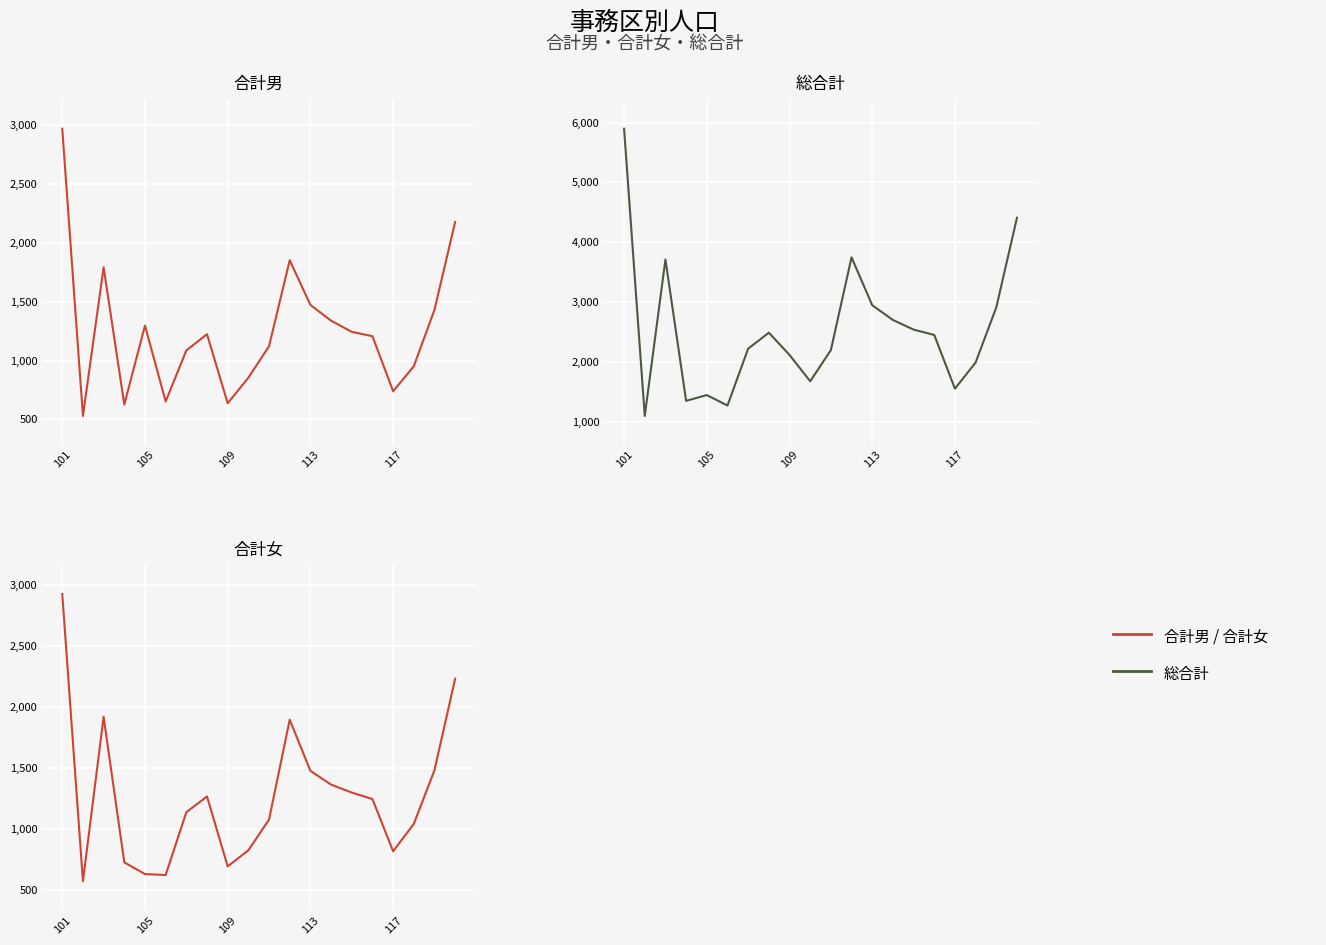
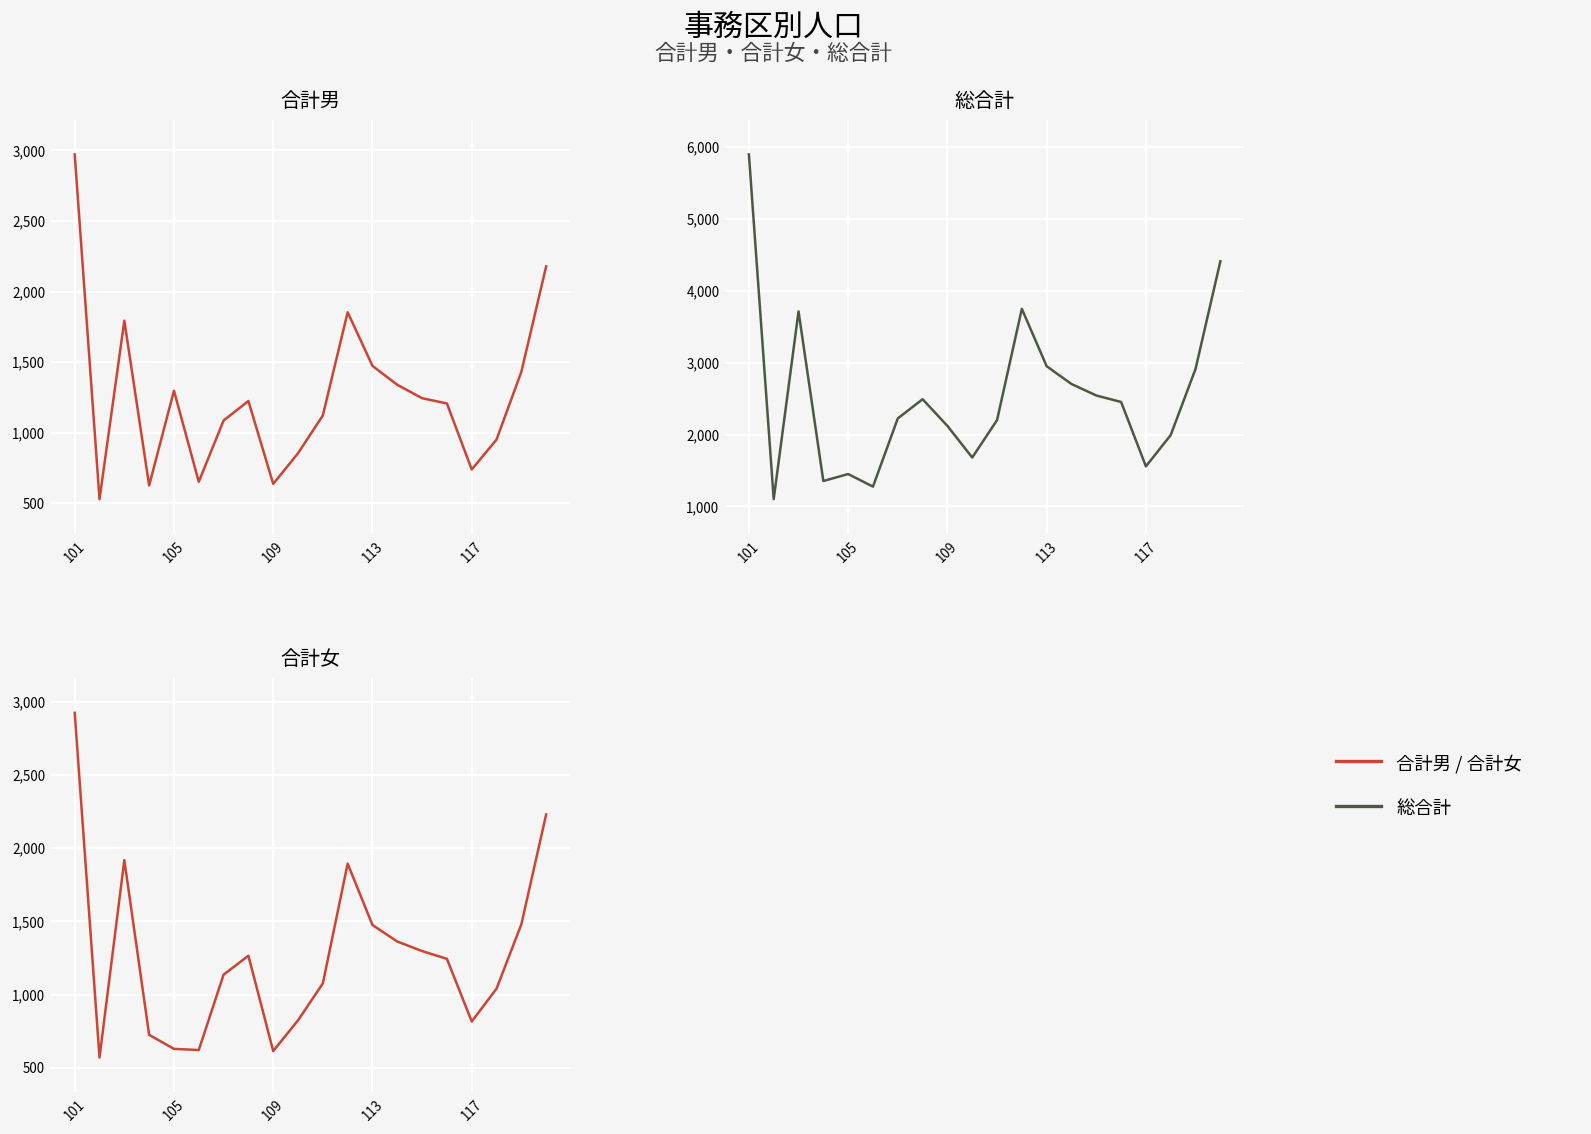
  {
    "合計男": {
      "101": "2,970",
      "105": "1,300",
      "109": "640",
      "113": "1,470",
      "117": "740"
    },
    "総合計": {
      "101": "5,900",
      "105": "1,500",
      "109": "2,100",
      "113": "3,000",
      "117": "1,600"
    },
    "合計女": {
      "101": "2,930",
      "105": "630",
-     "109": "690",
+     "109": "620",
      "113": "1,480",
      "117": "820"
    }
  }
